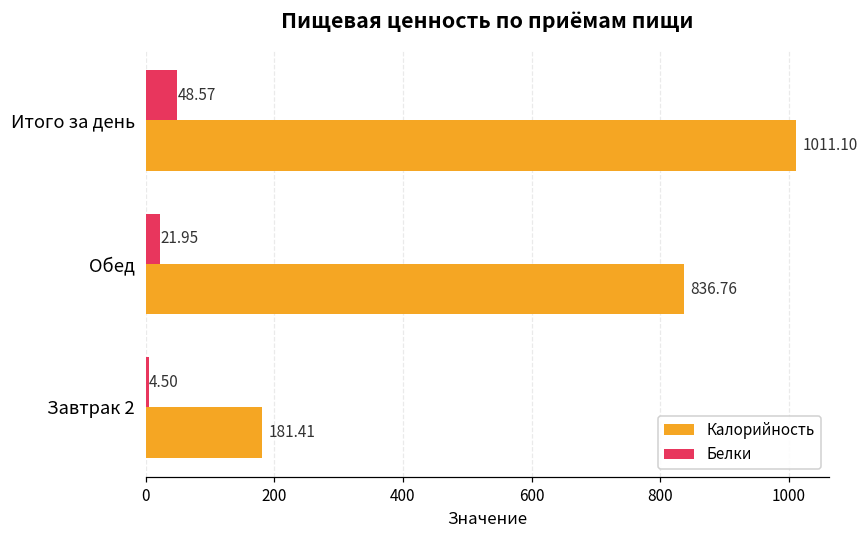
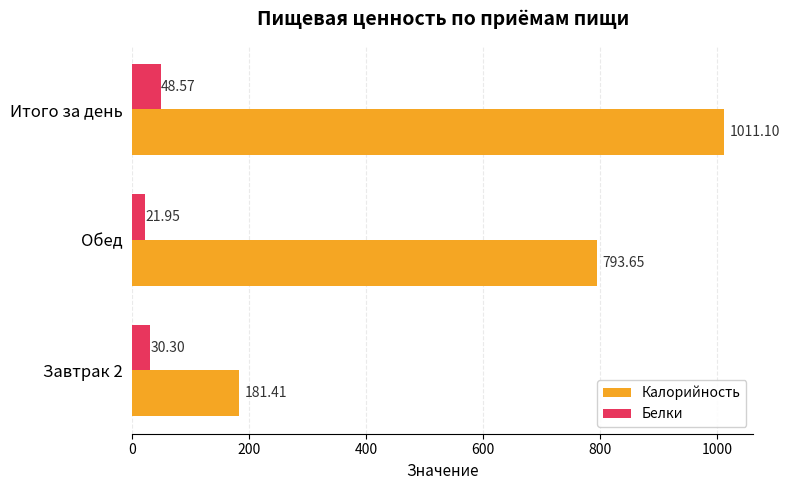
  {
    "Калорийность": {
      "Итого за день": 1011.10,
-     "Обед": 836.76,
+     "Обед": 793.65,
      "Завтрак 2": 181.41
    },
    "Белки": {
      "Итого за день": 48.57,
      "Обед": 21.95,
-     "Завтрак 2": 4.50
+     "Завтрак 2": 30.30
    }
  }
